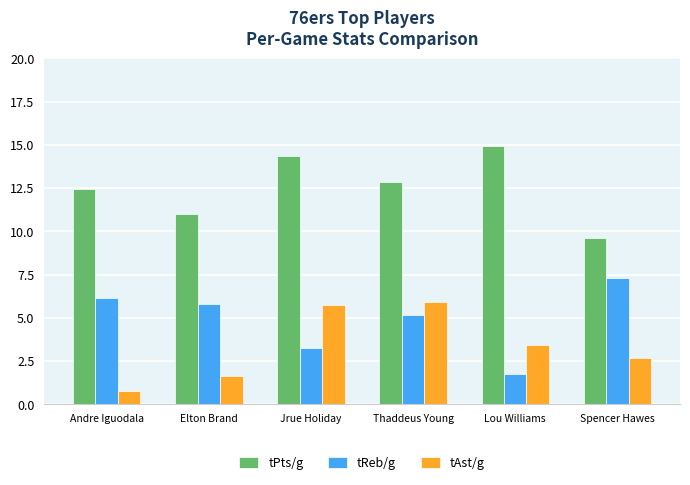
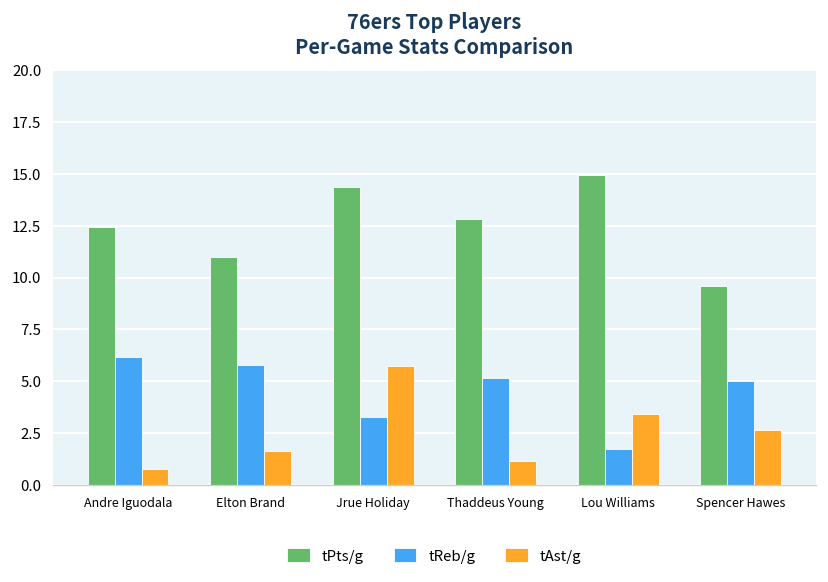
  {
    "tPts/g": {
      "Andre Iguodala": 12.4,
      "Elton Brand": 11.0,
      "Jrue Holiday": 14.4,
      "Thaddeus Young": 12.8,
      "Lou Williams": 14.9,
      "Spencer Hawes": 9.6
    },
    "tReb/g": {
      "Andre Iguodala": 6.2,
      "Elton Brand": 5.8,
      "Jrue Holiday": 3.3,
      "Thaddeus Young": 5.2,
      "Lou Williams": 1.7,
-     "Spencer Hawes": 7.3
+     "Spencer Hawes": 5.0
    },
    "tAst/g": {
      "Andre Iguodala": 0.8,
      "Elton Brand": 1.6,
      "Jrue Holiday": 5.7,
-     "Thaddeus Young": 5.9,
+     "Thaddeus Young": 1.2,
      "Lou Williams": 3.5,
      "Spencer Hawes": 2.7
    }
  }
